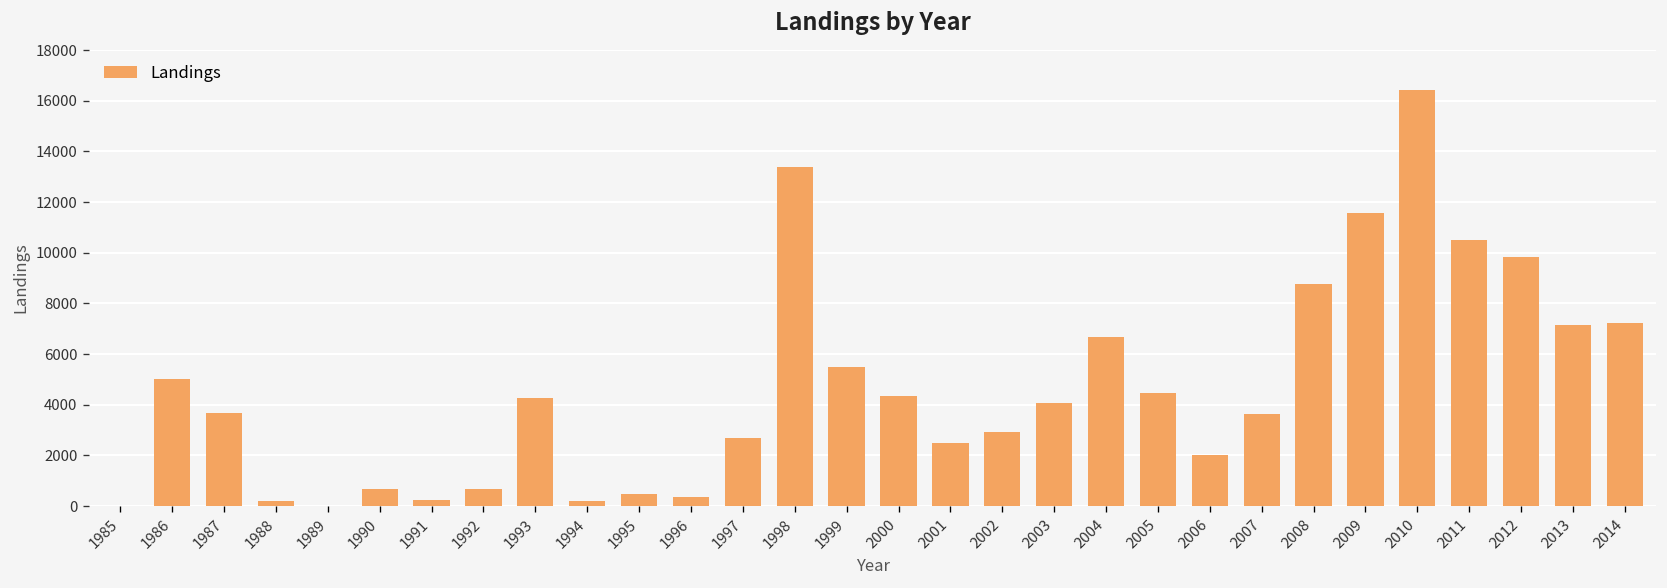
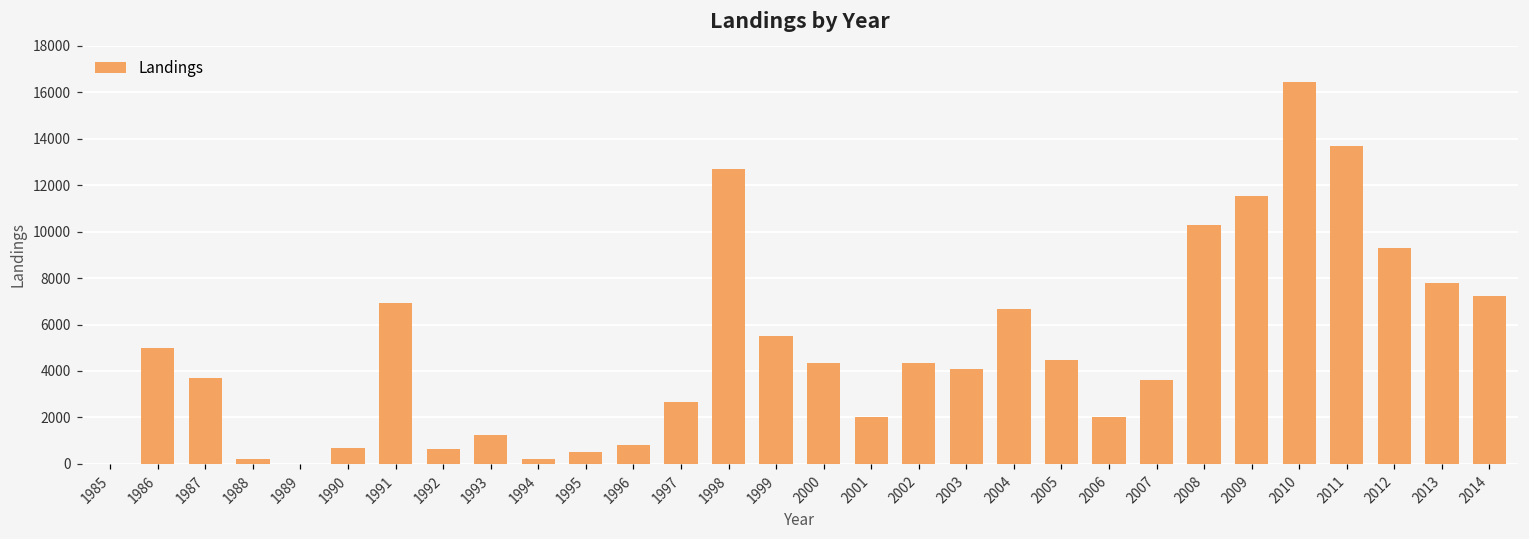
  {
    "1986": 5000,
    "1987": 3700,
    "1988": 200,
    "1990": 700,
-   "1991": 200,
+   "1991": 6900,
    "1992": 700,
-   "1993": 4300,
+   "1993": 1300,
    "1994": 200,
    "1995": 500,
-   "1996": 400,
+   "1996": 800,
    "1997": 2700,
-   "1998": 13400,
+   "1998": 12700,
    "1999": 5500,
    "2000": 4300,
-   "2001": 2500,
-   "2002": 2900,
+   "2001": 2000,
+   "2002": 4400,
    "2003": 4100,
    "2004": 6700,
    "2005": 4500,
    "2006": 2000,
    "2007": 3600,
-   "2008": 8800,
+   "2008": 10300,
    "2009": 11600,
    "2010": 16400,
-   "2011": 10500,
-   "2012": 9800,
-   "2013": 7200,
+   "2011": 13700,
+   "2012": 9300,
+   "2013": 7800,
    "2014": 7200
  }
